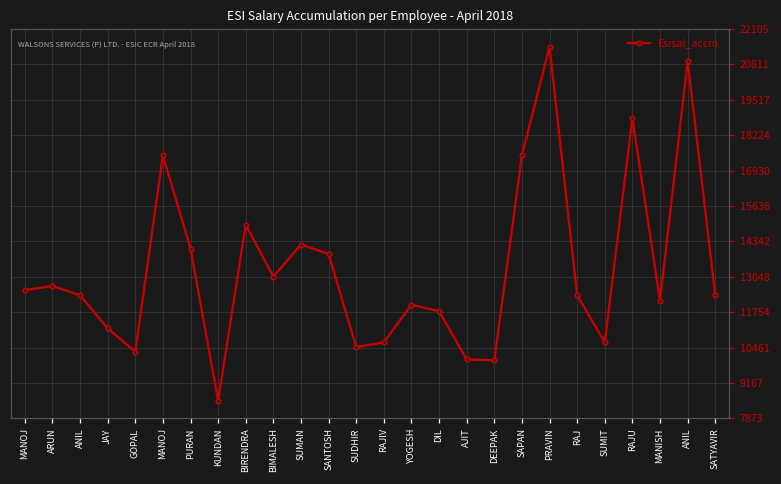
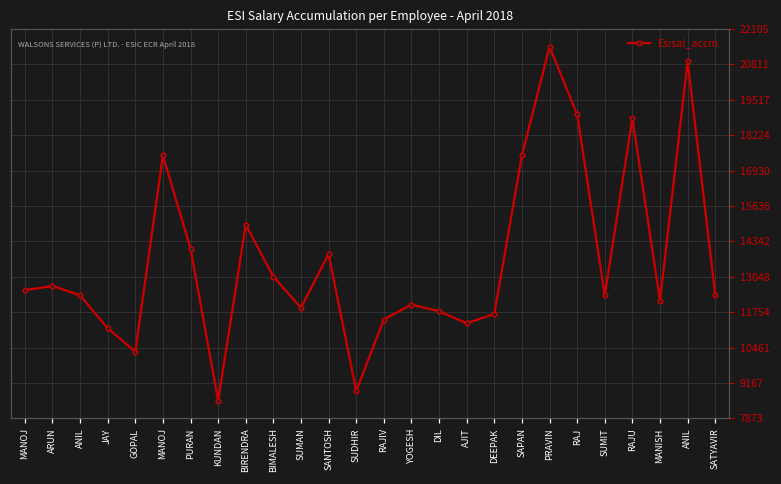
  {
    "ARUN": 12700,
    "JAY": 11200,
    "GOPAL": 10300,
    "PURAN": 14100,
    "KUNDAN": 8500,
    "BIRENDRA": 14900,
    "BIMALESH": 13100,
-   "SUMAN": 14200,
+   "SUMAN": 11900,
    "SANTOSH": 13900,
-   "SUDHIR": 10500,
-   "RAJIV": 10700,
+   "SUDHIR": 8900,
+   "RAJIV": 11500,
    "YOGESH": 12000,
    "DIL": 11800,
-   "AJIT": 10000,
-   "DEEPAK": 10000,
+   "AJIT": 11300,
+   "DEEPAK": 11700,
    "SAPAN": 17500,
    "PRAVIN": 21500,
-   "RAJ": 12400,
-   "SUMIT": 10700,
+   "RAJ": 19000,
+   "SUMIT": 12400,
    "RAJU": 18900,
    "MANISH": 12200,
    "SATYAVIR": 12400
  }
